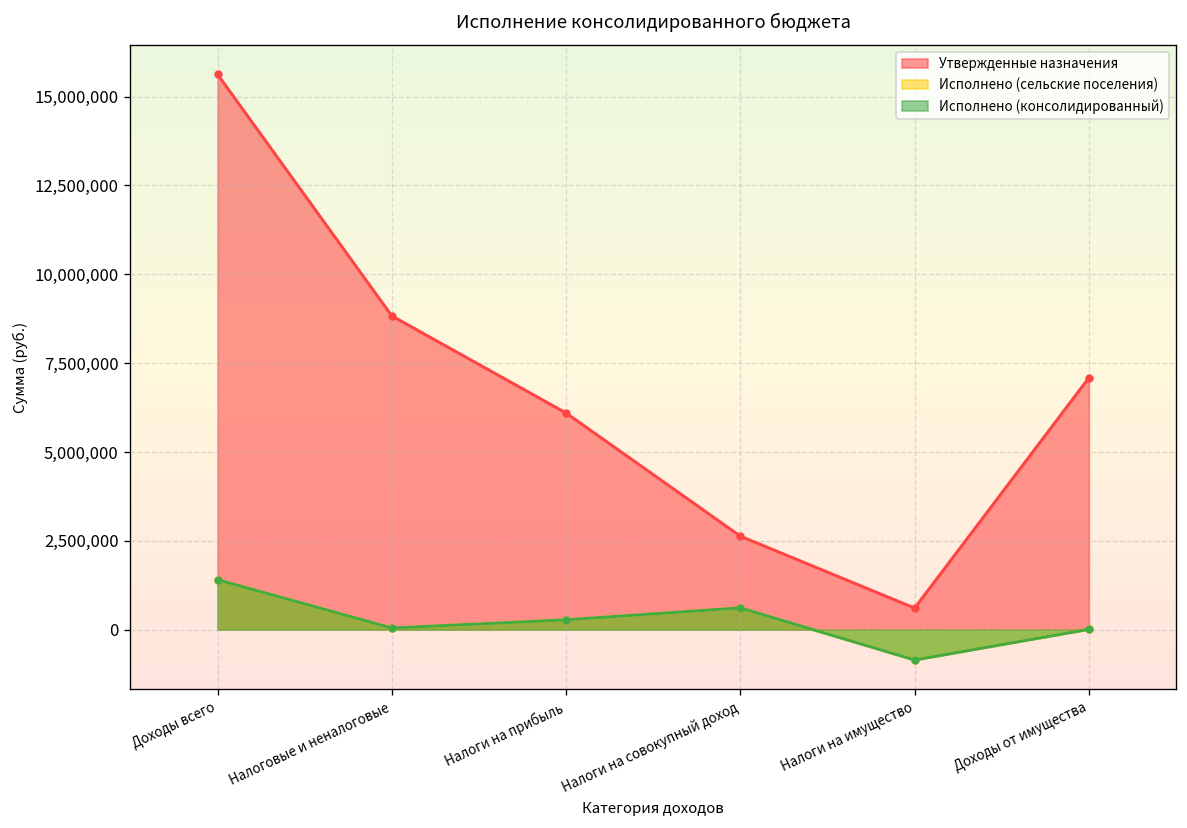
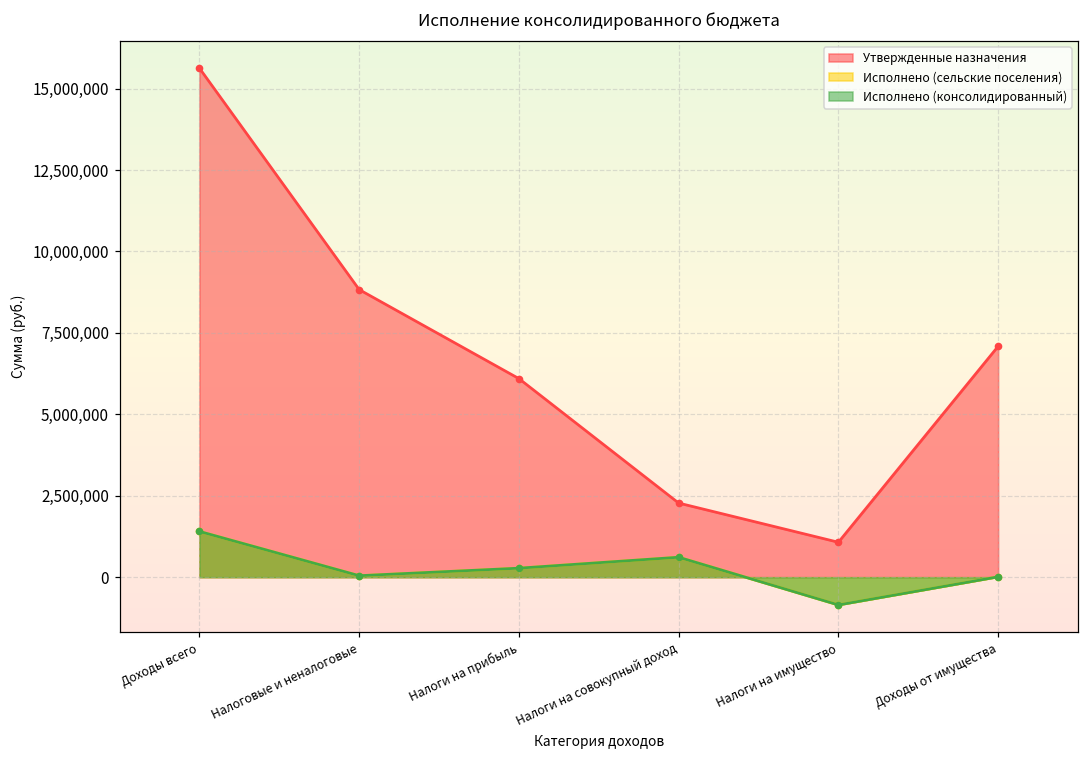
  {
    "Утвержденные назначения": {
      "Доходы всего": "15,600,000",
      "Налоговые и неналоговые": "8,800,000",
      "Налоги на прибыль": "6,100,000",
-     "Налоги на совокупный доход": "2,600,000",
-     "Налоги на имущество": "600,000",
+     "Налоги на совокупный доход": "2,300,000",
+     "Налоги на имущество": "1,100,000",
      "Доходы от имущества": "7,100,000"
    }
  }
